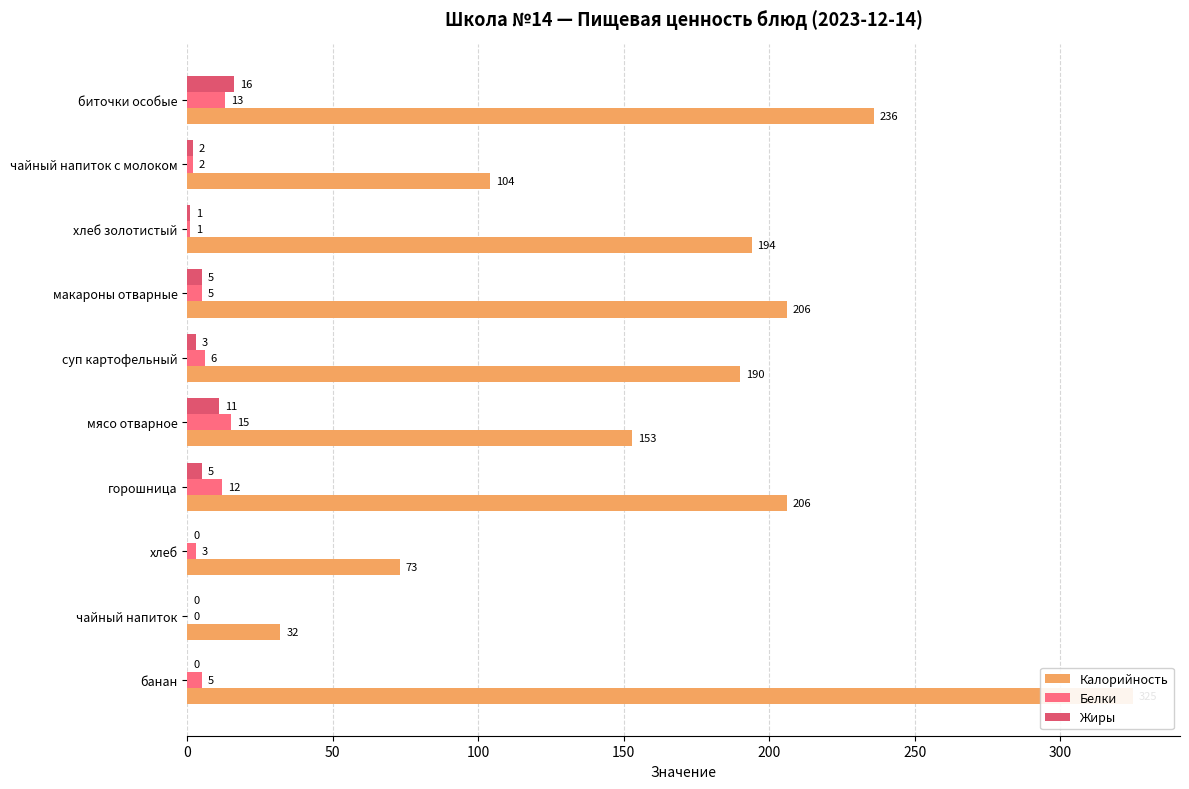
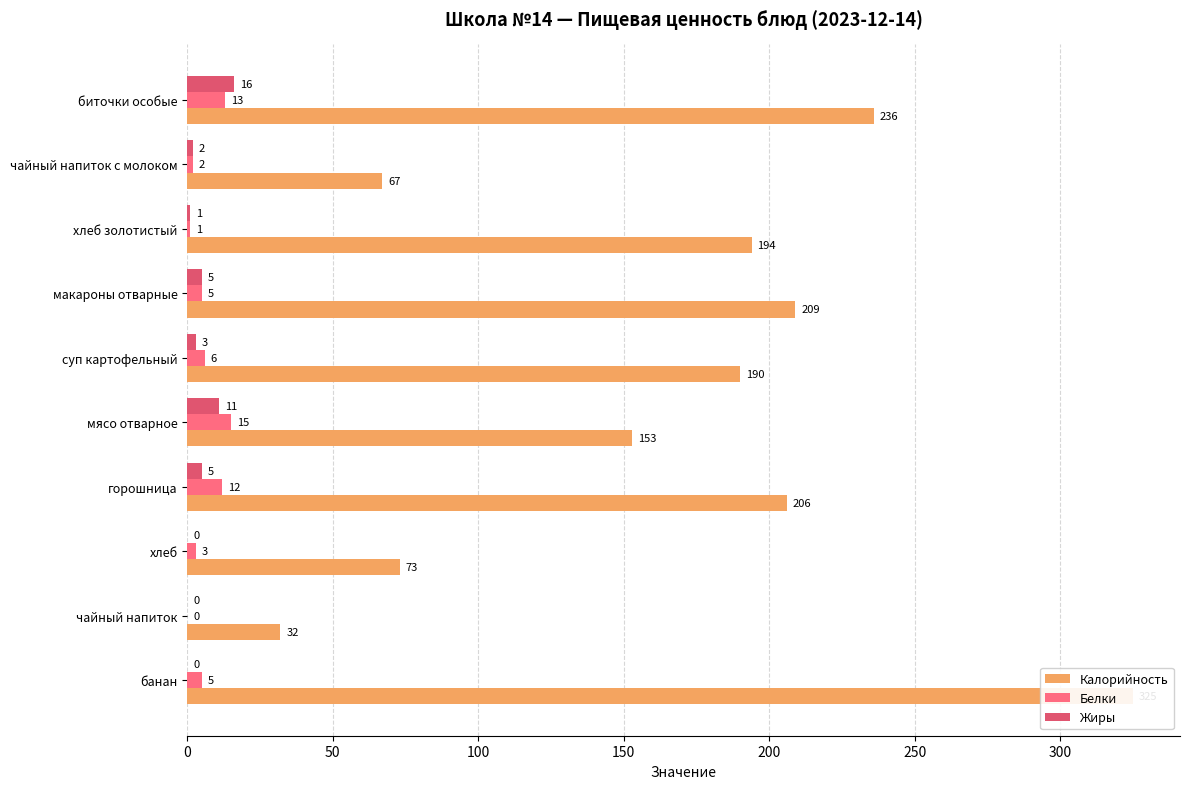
  {
    "Калорийность": {
      "биточки особые": 236,
-     "чайный напиток с молоком": 104,
+     "чайный напиток с молоком": 67,
      "хлеб золотистый": 194,
-     "макароны отварные": 206,
+     "макароны отварные": 209,
      "суп картофельный": 190,
      "мясо отварное": 153,
      "горошница": 206,
      "хлеб": 73,
      "чайный напиток": 32
    }
  }
